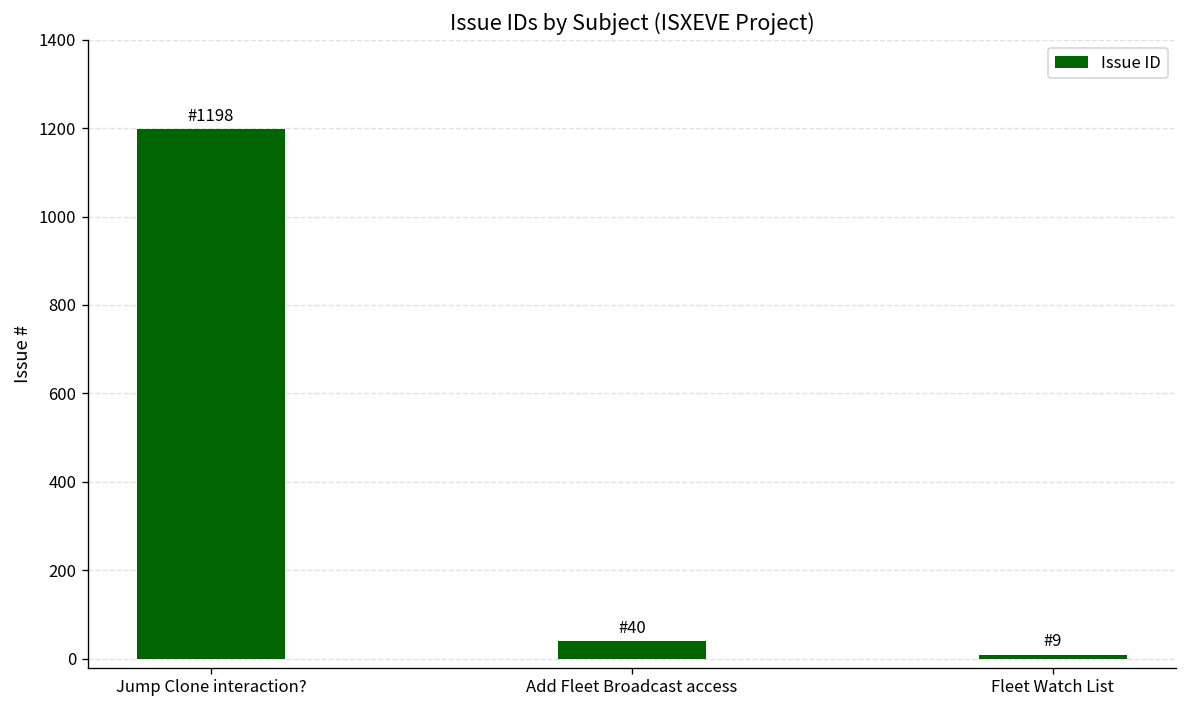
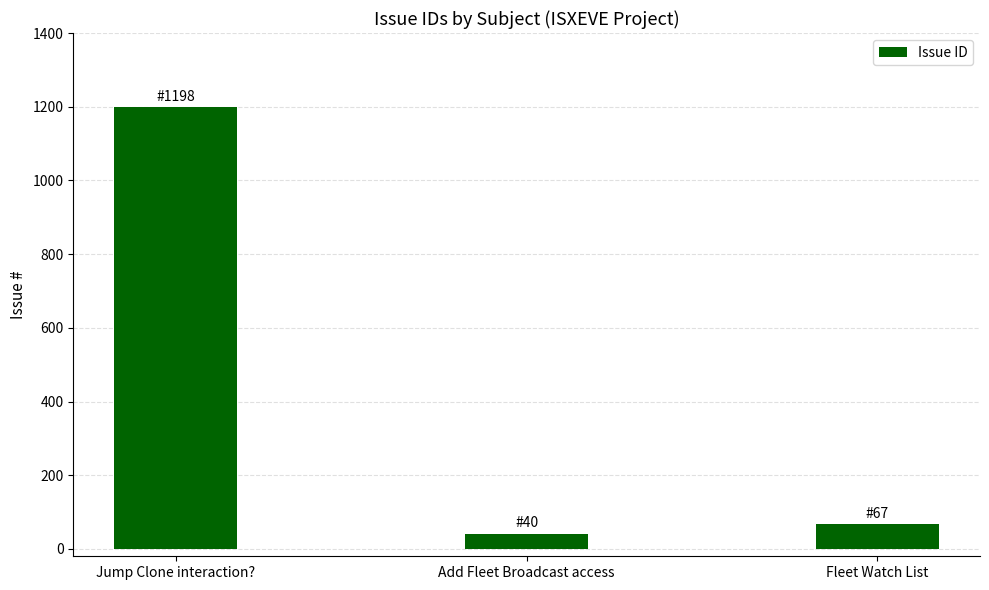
  {
    "Jump Clone interaction?": 1198,
    "Add Fleet Broadcast access": 40,
-   "Fleet Watch List": 9
+   "Fleet Watch List": 67
  }
